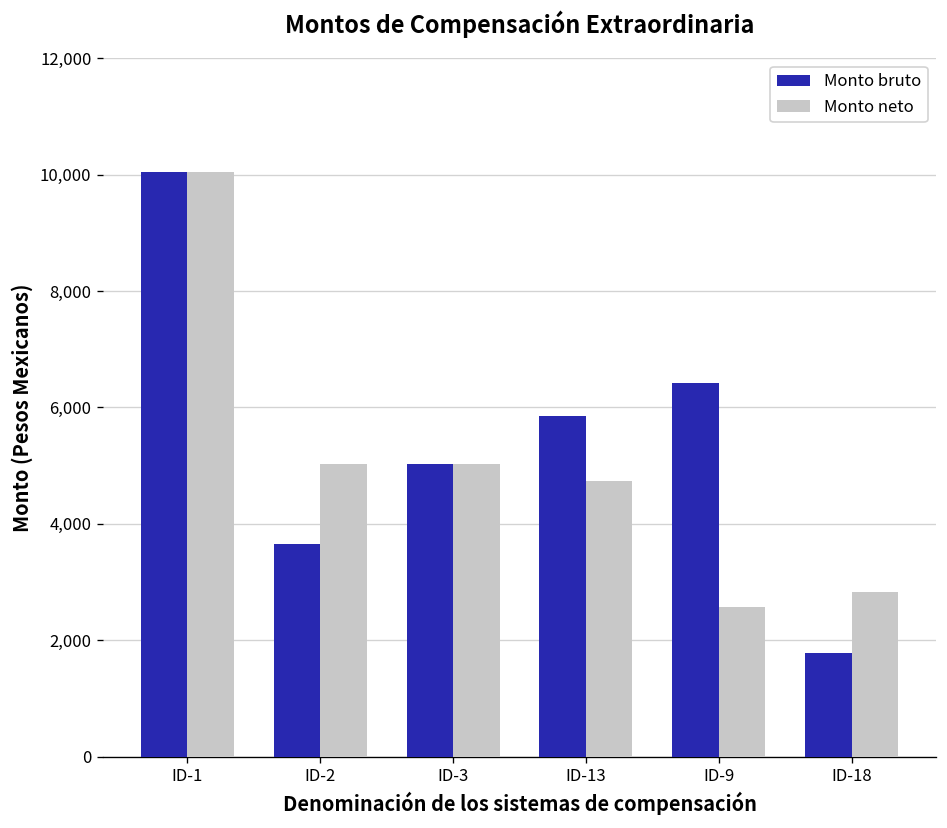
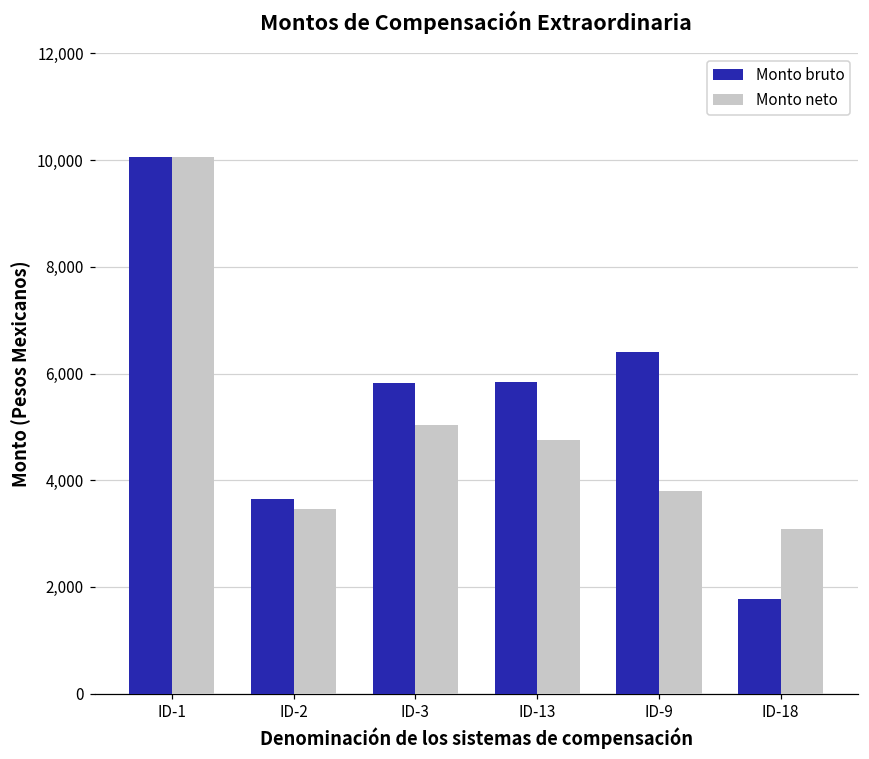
  {
    "Monto bruto": {
      "ID-1": "10,100",
      "ID-2": "3,700",
-     "ID-3": "5,000",
+     "ID-3": "5,800",
      "ID-13": "5,800",
      "ID-9": "6,400",
      "ID-18": "1,800"
    },
    "Monto neto": {
      "ID-1": "10,100",
-     "ID-2": "5,000",
+     "ID-2": "3,500",
      "ID-3": "5,000",
      "ID-13": "4,700",
-     "ID-9": "2,600",
-     "ID-18": "2,800"
+     "ID-9": "3,800",
+     "ID-18": "3,100"
    }
  }
